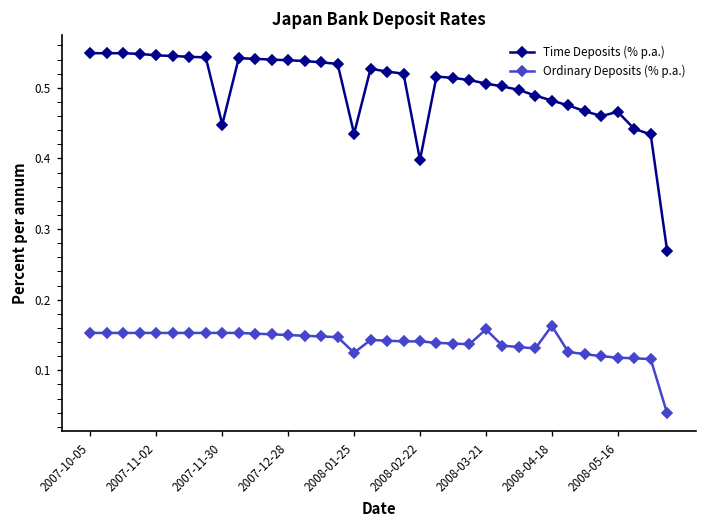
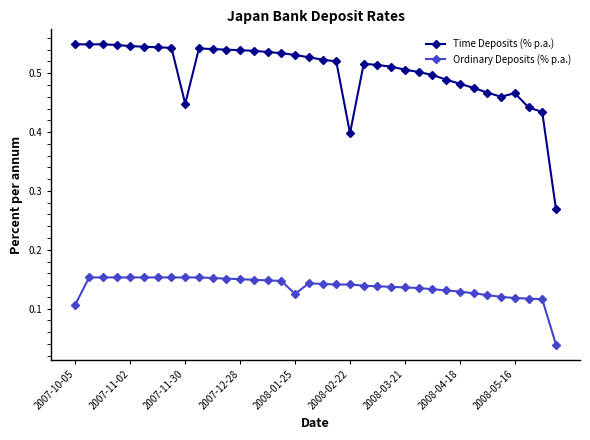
  {
    "Time Deposits (% p.a.)": {
      "2007-10-05": 0.55,
      "2007-11-02": 0.55,
      "2007-11-30": 0.45,
      "2007-12-28": 0.54,
-     "2008-01-25": 0.44,
+     "2008-01-25": 0.53,
      "2008-02-22": 0.40,
      "2008-03-21": 0.51,
      "2008-04-18": 0.48,
      "2008-05-16": 0.47
    },
    "Ordinary Deposits (% p.a.)": {
-     "2007-10-05": 0.15,
+     "2007-10-05": 0.11,
      "2007-11-02": 0.15,
      "2007-11-30": 0.15,
      "2007-12-28": 0.15,
      "2008-01-25": 0.13,
      "2008-02-22": 0.14,
-     "2008-03-21": 0.16,
-     "2008-04-18": 0.16,
+     "2008-03-21": 0.14,
+     "2008-04-18": 0.13,
      "2008-05-16": 0.12
    }
  }
